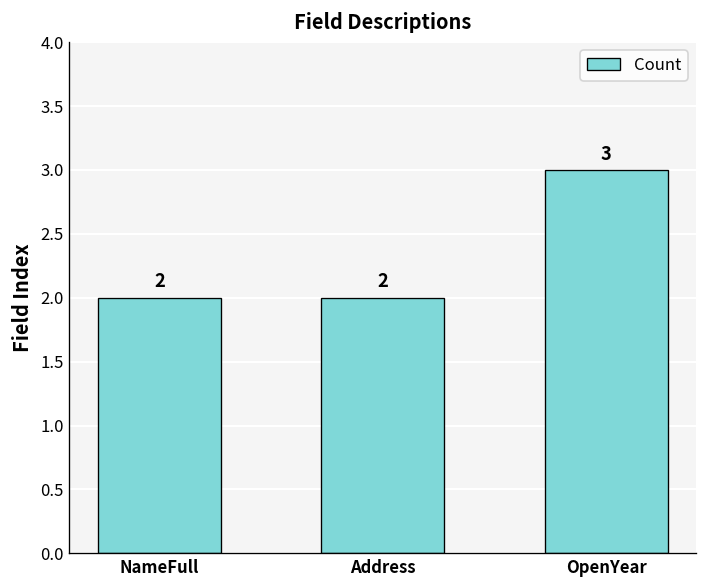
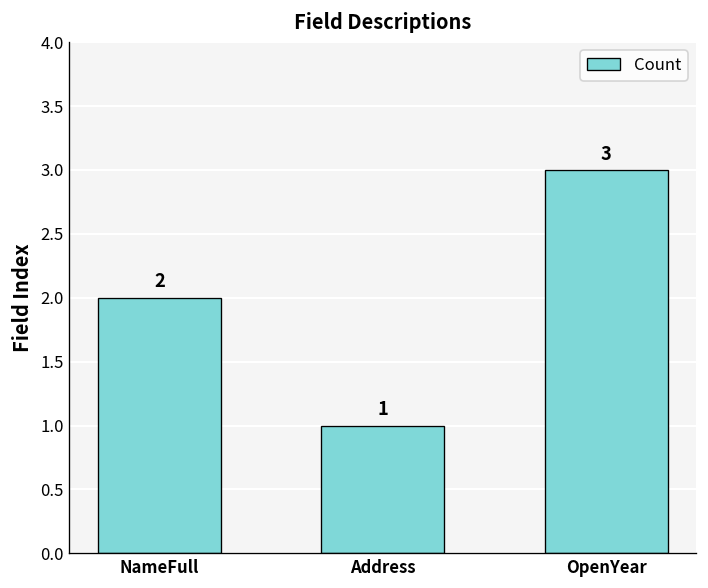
  {
    "NameFull": 2,
-   "Address": 2,
+   "Address": 1,
    "OpenYear": 3
  }
